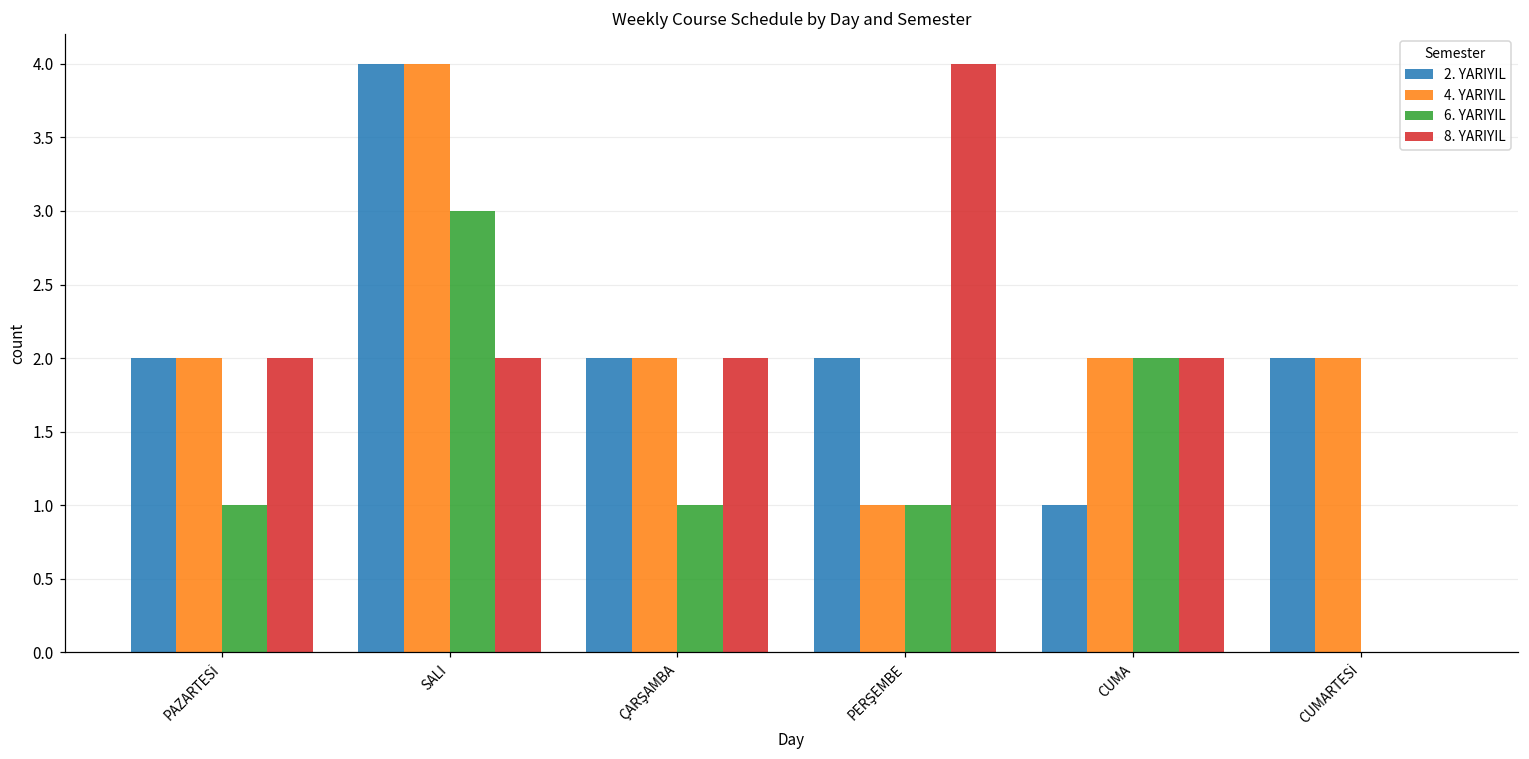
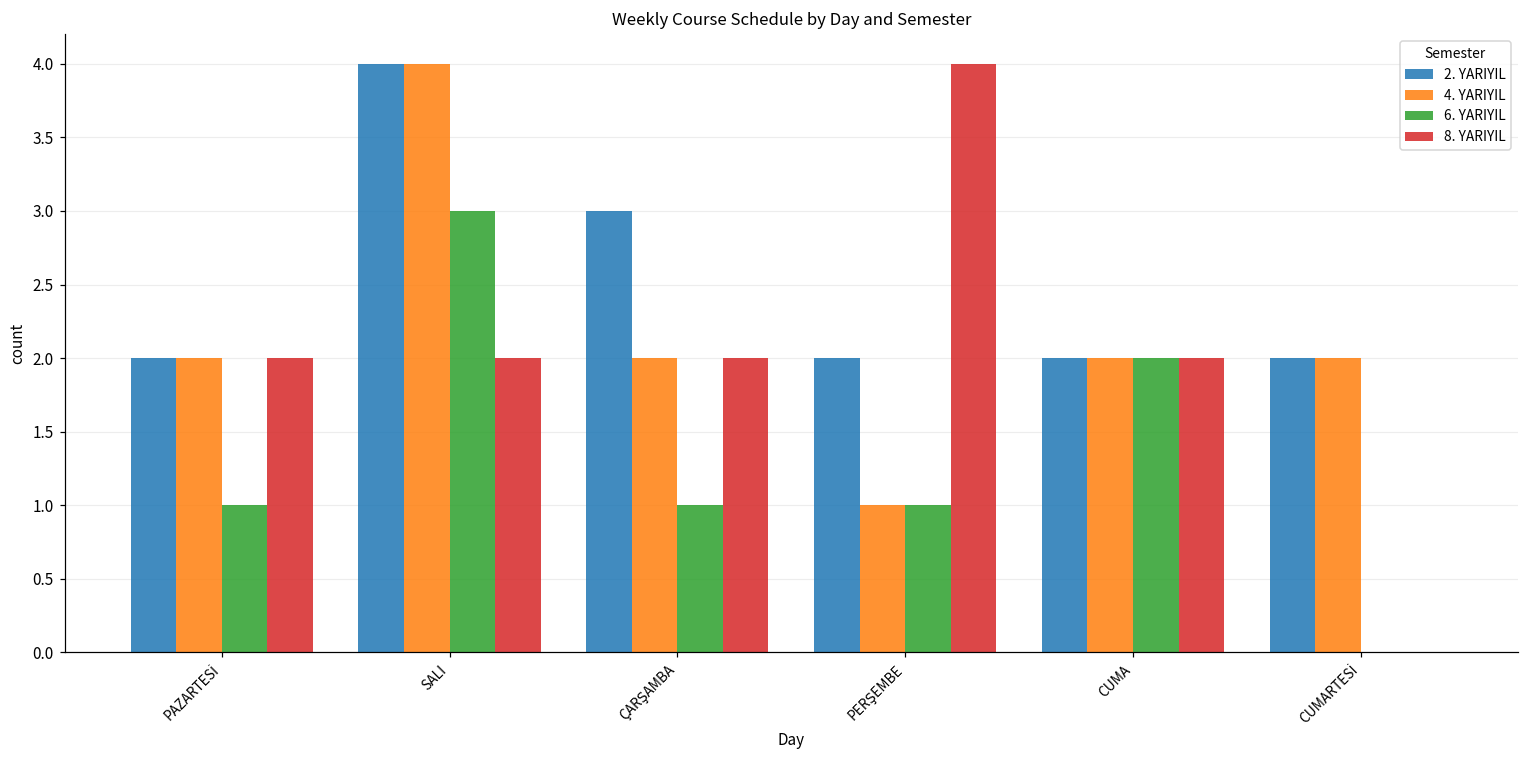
  {
    "2. YARIYIL": {
      "PAZARTESİ": 2,
      "SALI": 4,
-     "ÇARŞAMBA": 2,
+     "ÇARŞAMBA": 3,
      "PERŞEMBE": 2,
-     "CUMA": 1,
+     "CUMA": 2,
      "CUMARTESİ": 2
    },
    "4. YARIYIL": {
      "PAZARTESİ": 2,
      "SALI": 4,
      "ÇARŞAMBA": 2,
      "PERŞEMBE": 1,
      "CUMA": 2,
      "CUMARTESİ": 2
    },
    "6. YARIYIL": {
      "PAZARTESİ": 1,
      "SALI": 3,
      "ÇARŞAMBA": 1,
      "PERŞEMBE": 1,
      "CUMA": 2,
      "CUMARTESİ": 0
    },
    "8. YARIYIL": {
      "PAZARTESİ": 2,
      "SALI": 2,
      "ÇARŞAMBA": 2,
      "PERŞEMBE": 4,
      "CUMA": 2,
      "CUMARTESİ": 0
    }
  }
